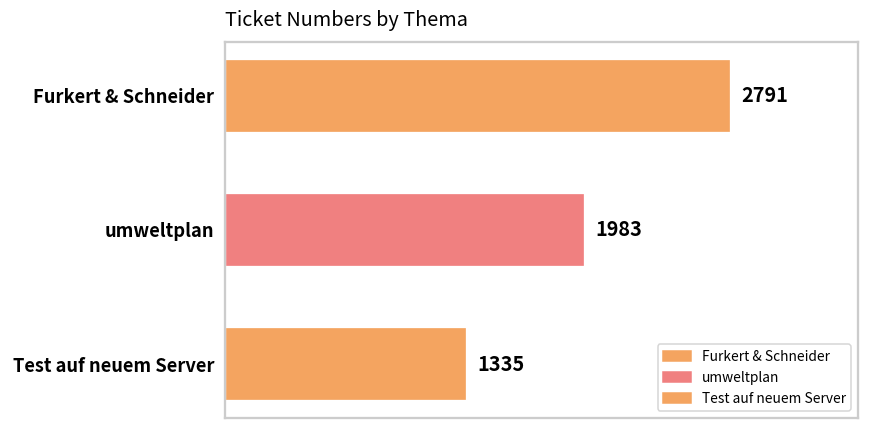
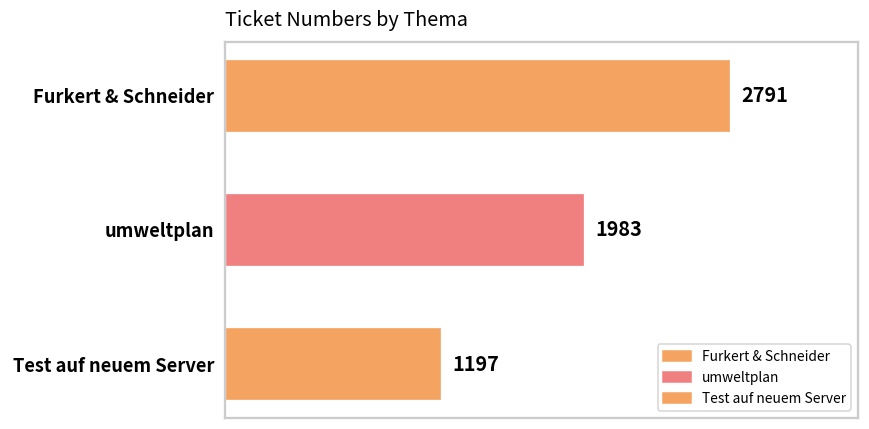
  {
    "Furkert & Schneider": 2791,
    "umweltplan": 1983,
-   "Test auf neuem Server": 1335
+   "Test auf neuem Server": 1197
  }
